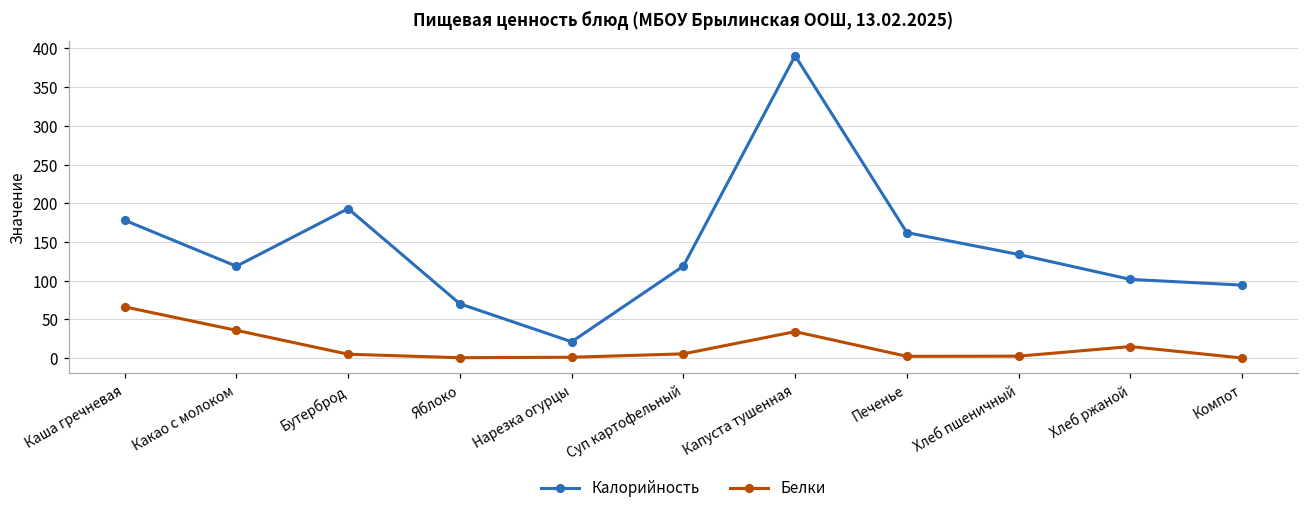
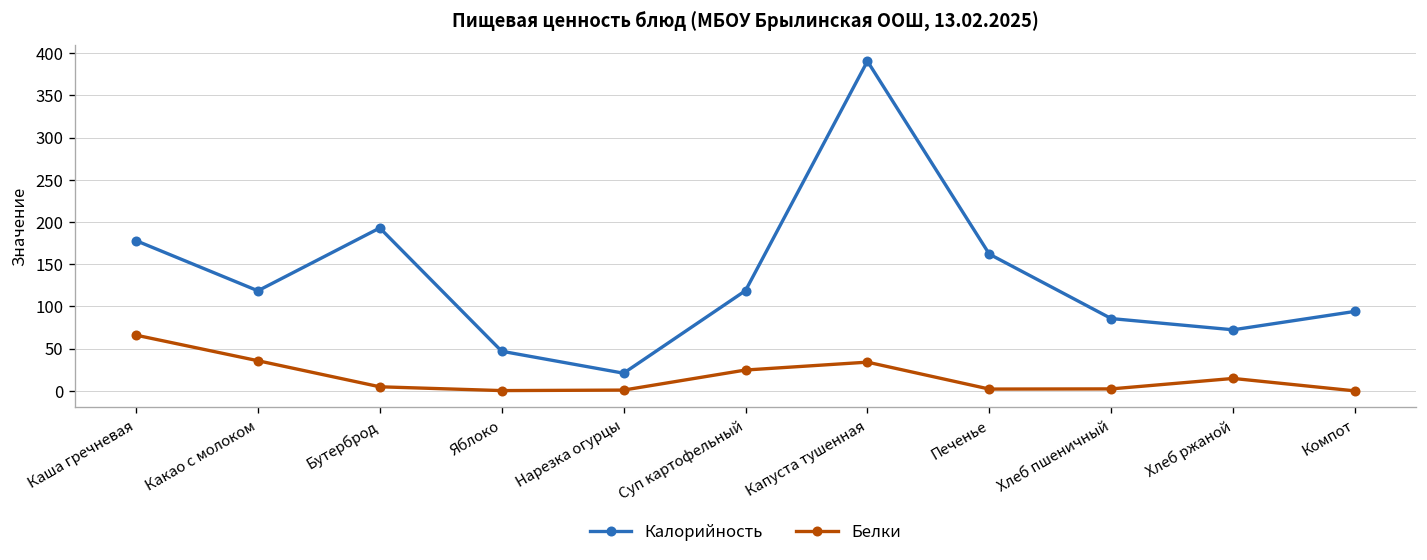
  {
    "Калорийность": {
      "Каша гречневая": 180,
      "Какао с молоком": 120,
      "Бутерброд": 190,
-     "Яблоко": 70,
+     "Яблоко": 50,
      "Нарезка огурцы": 20,
      "Суп картофельный": 120,
      "Капуста тушенная": 390,
      "Печенье": 160,
-     "Хлеб пшеничный": 130,
-     "Хлеб ржаной": 100,
+     "Хлеб пшеничный": 90,
+     "Хлеб ржаной": 70,
      "Компот": 90
    },
    "Белки": {
      "Каша гречневая": 70,
      "Какао с молоком": 40,
      "Бутерброд": 0,
      "Яблоко": 0,
      "Нарезка огурцы": 0,
-     "Суп картофельный": 10,
+     "Суп картофельный": 20,
      "Капуста тушенная": 30,
      "Печенье": 0,
      "Хлеб пшеничный": 0,
      "Хлеб ржаной": 10,
      "Компот": 0
    }
  }
